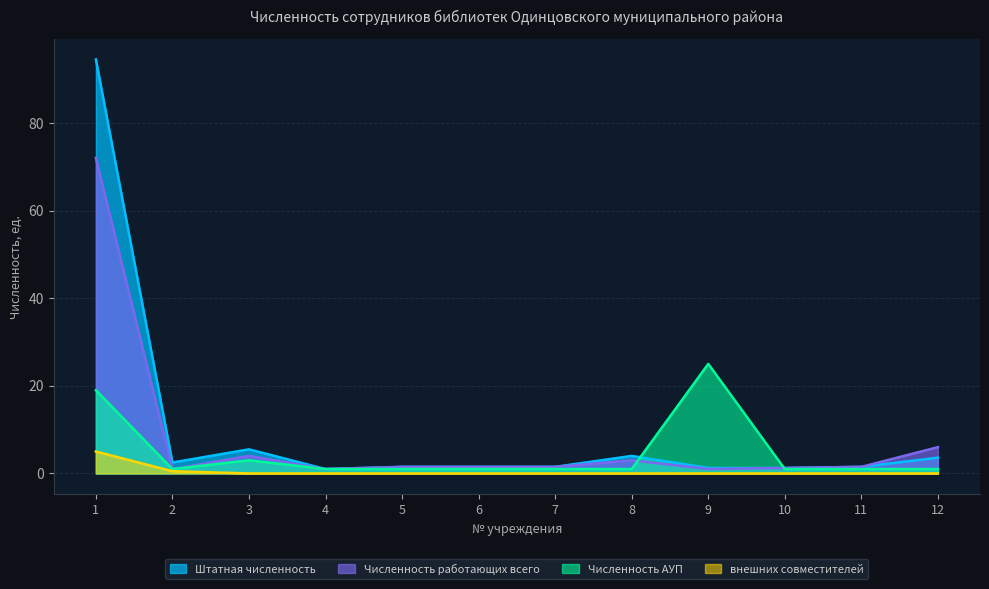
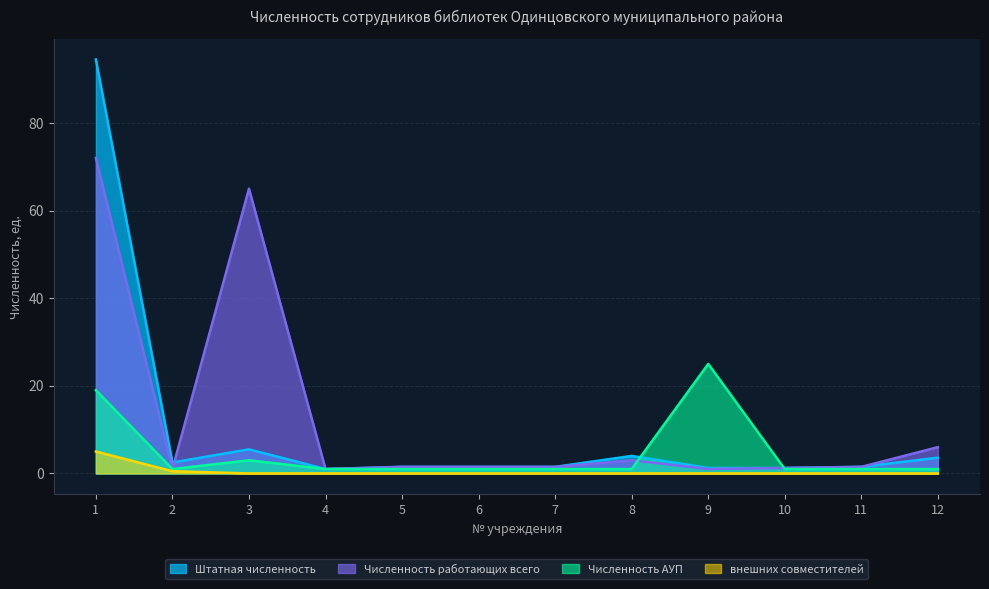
  {
    "Штатная численность": {
      "1": 95,
      "2": 3,
      "3": 6,
      "8": 4,
      "12": 4
    },
    "Численность работающих всего": {
      "1": 72,
-     "3": 4,
+     "3": 65,
      "8": 3,
      "12": 6
    },
    "Численность АУП": {
      "1": 19,
      "3": 3,
      "8": 1,
      "9": 25,
      "12": 1
    },
    "внешних совместителей": {
      "1": 5,
      "3": 0,
      "4": 0,
      "5": 0,
      "6": 0,
      "7": 0,
      "8": 0,
      "9": 0,
      "10": 0,
      "11": 0,
      "12": 0
    }
  }
